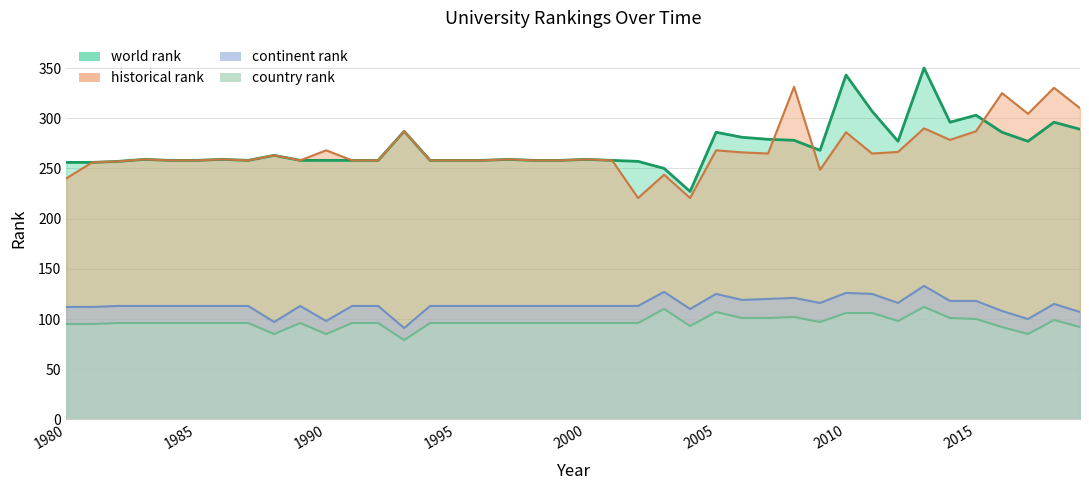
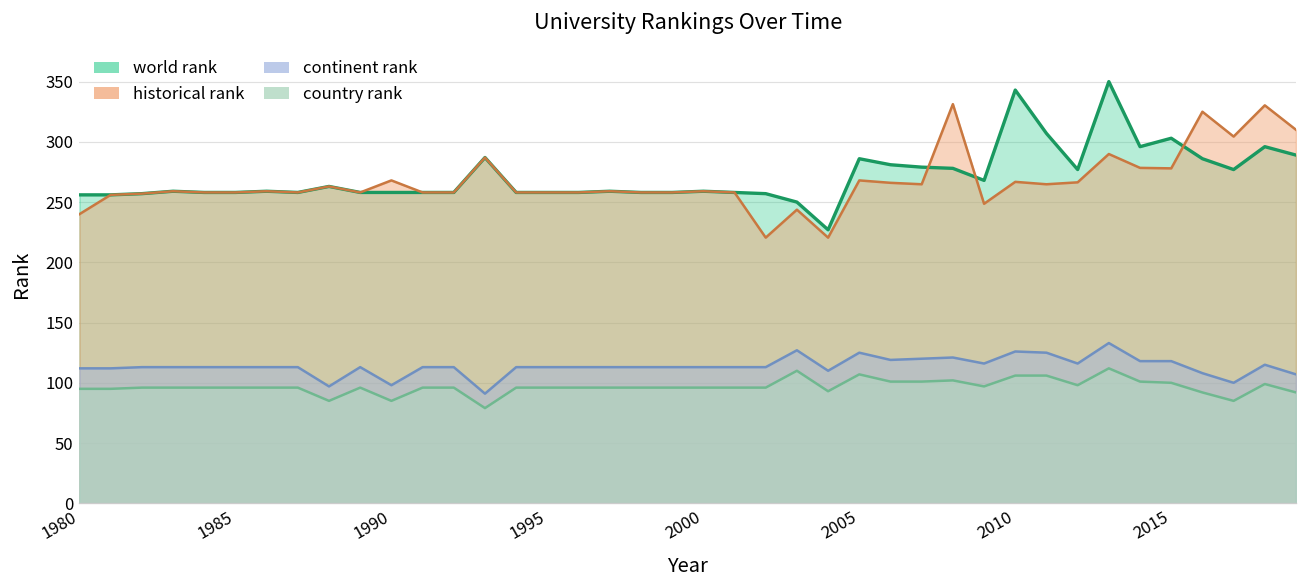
  {
    "historical rank": {
      "1980": 240,
      "1990": 268,
      "2005": 268,
-     "2010": 286,
-     "2015": 287
+     "2010": 267,
+     "2015": 278
    }
  }
